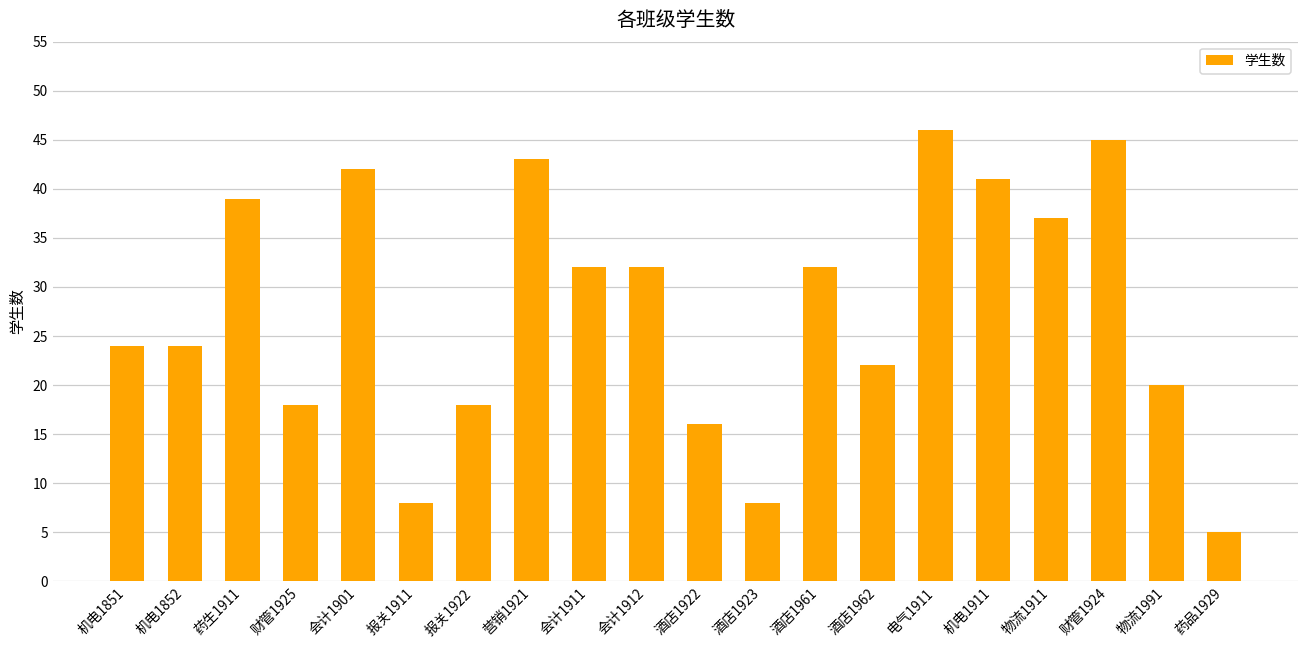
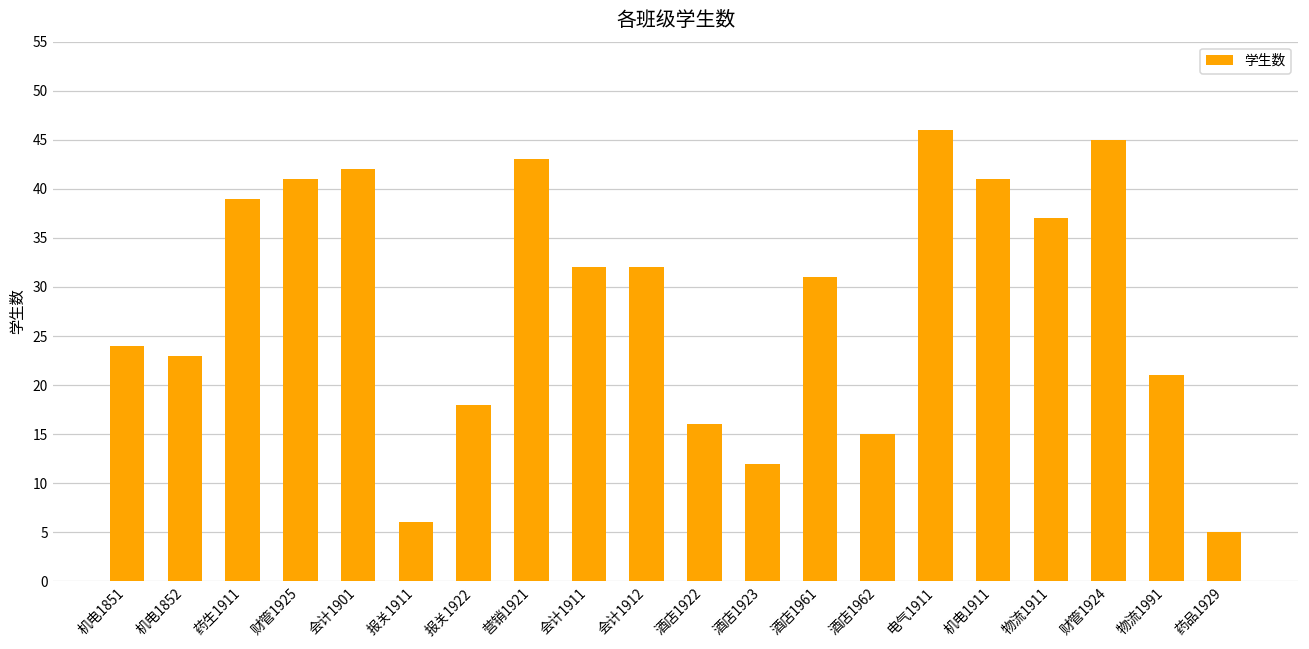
  {
    "机电1851": 24,
-   "机电1852": 24,
+   "机电1852": 23,
    "药生1911": 39,
-   "财管1925": 18,
+   "财管1925": 41,
    "会计1901": 42,
-   "报关1911": 8,
+   "报关1911": 6,
    "报关1922": 18,
    "营销1921": 43,
    "会计1911": 32,
    "会计1912": 32,
    "酒店1922": 16,
-   "酒店1923": 8,
-   "酒店1961": 32,
-   "酒店1962": 22,
+   "酒店1923": 12,
+   "酒店1961": 31,
+   "酒店1962": 15,
    "电气1911": 46,
    "机电1911": 41,
    "物流1911": 37,
    "财管1924": 45,
-   "物流1991": 20,
+   "物流1991": 21,
    "药品1929": 5
  }
